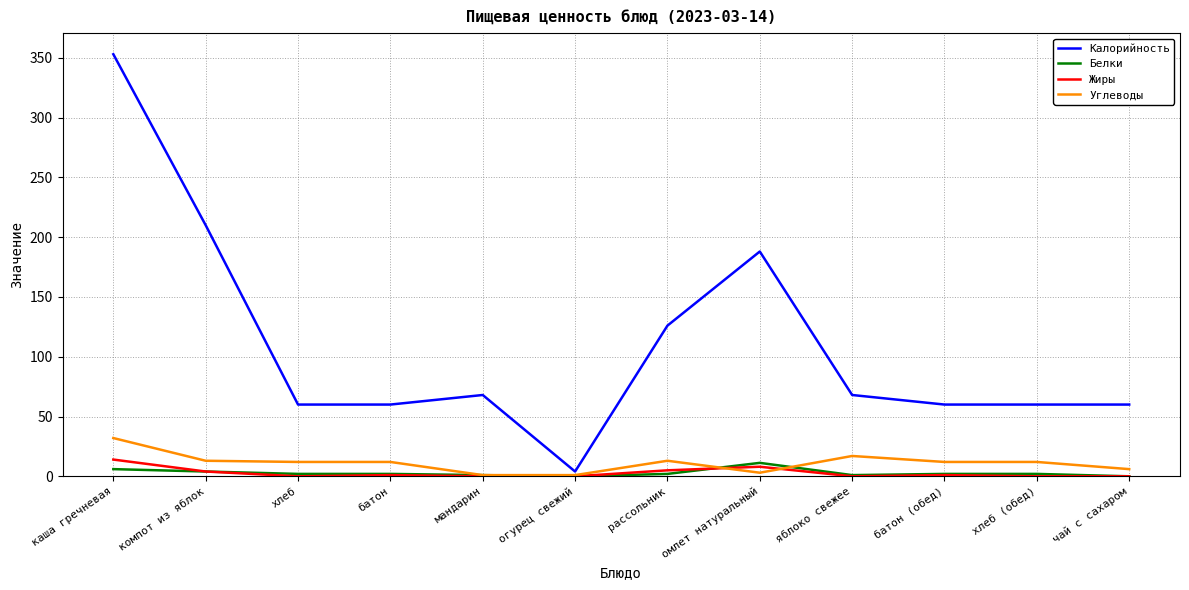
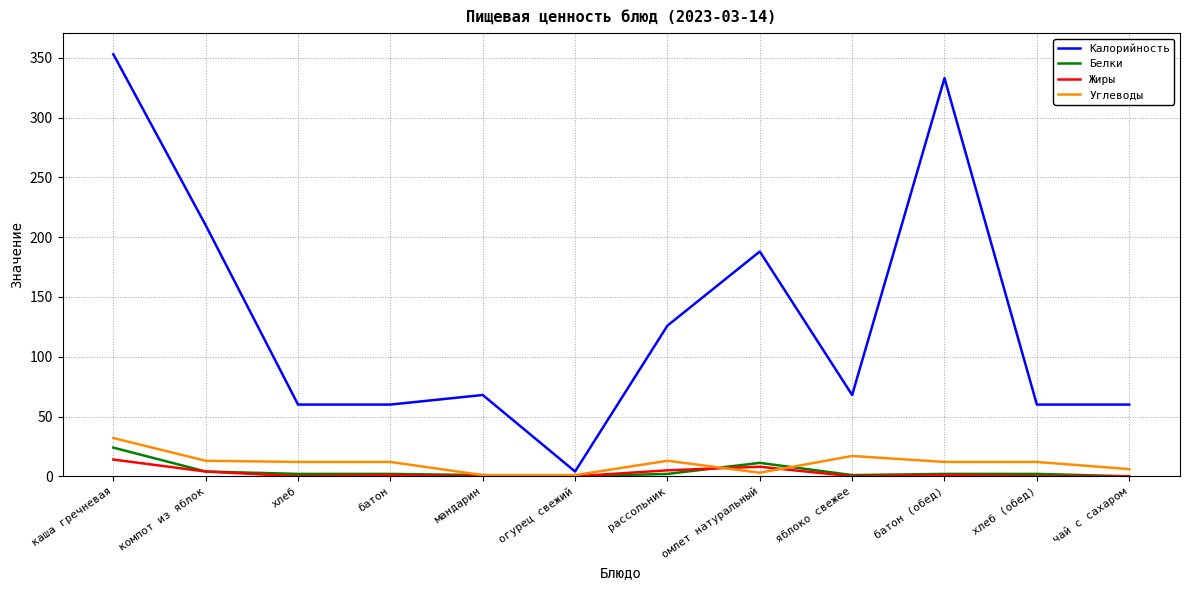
  {
    "Калорийность": {
      "каша гречневая": 353,
      "компот из яблок": 210,
      "хлеб": 60,
      "батон": 60,
      "мандарин": 68,
      "огурец свежий": 4,
      "рассольник": 126,
      "омлет натуральный": 188,
      "яблоко свежее": 68,
-     "батон (обед)": 60,
+     "батон (обед)": 333,
      "хлеб (обед)": 60,
      "чай с сахаром": 60
    },
    "Белки": {
-     "каша гречневая": 6,
+     "каша гречневая": 24,
      "рассольник": 2,
      "омлет натуральный": 11
    },
    "Жиры": {
      "каша гречневая": 14,
      "рассольник": 5,
      "омлет натуральный": 8
    },
    "Углеводы": {
      "каша гречневая": 32,
      "компот из яблок": 13,
      "хлеб": 12,
      "батон": 12,
      "рассольник": 13,
      "омлет натуральный": 3,
      "яблоко свежее": 17,
      "батон (обед)": 12,
      "хлеб (обед)": 12,
      "чай с сахаром": 6
    }
  }
